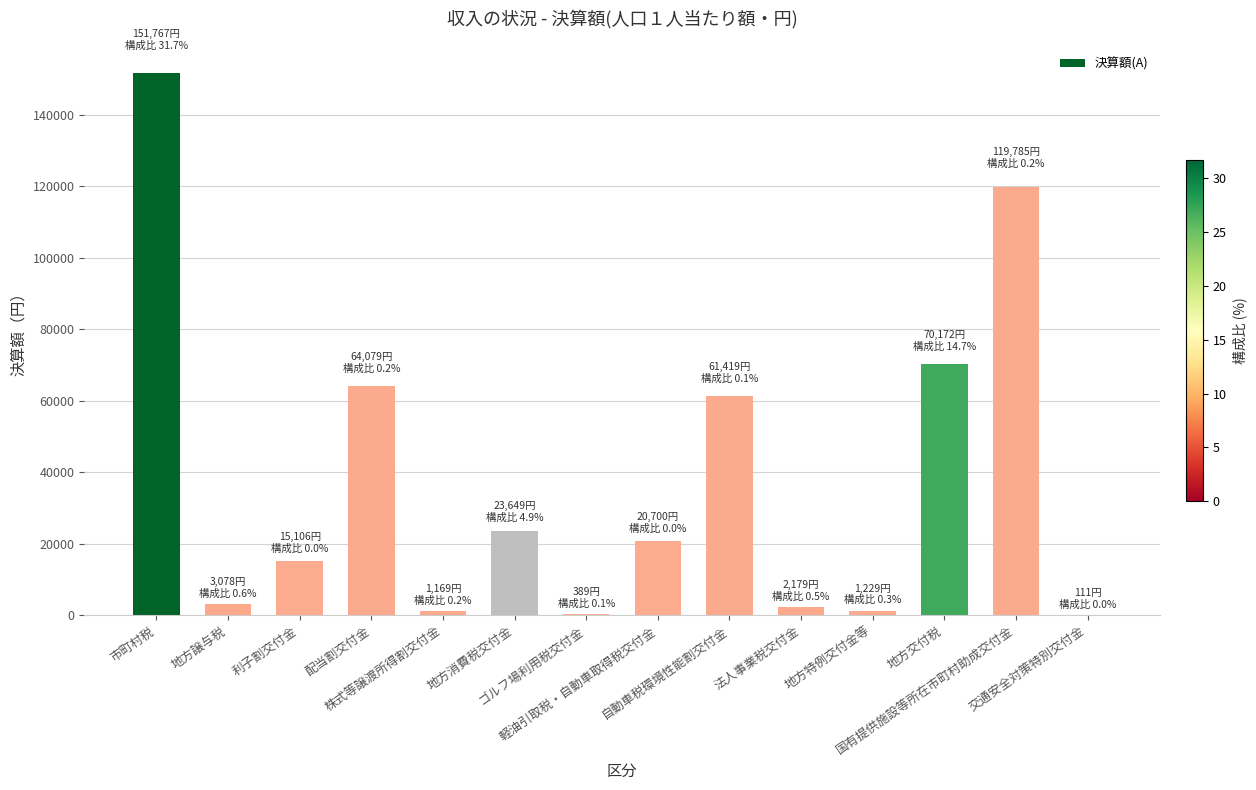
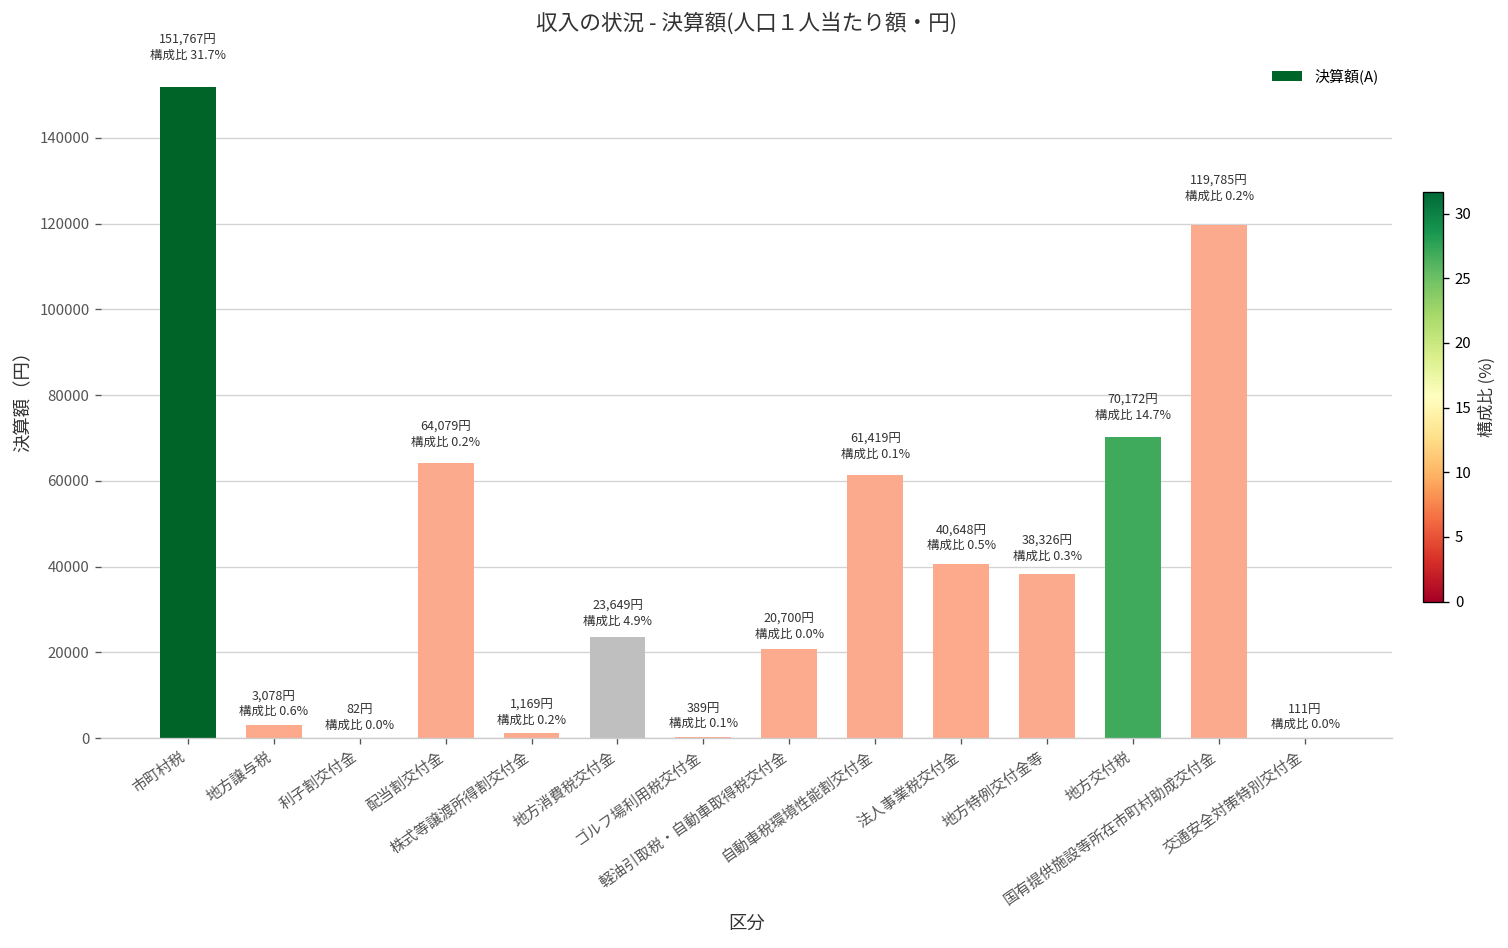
  {
    "市町村税": "151,767円",
    "地方譲与税": "3,078円",
-   "利子割交付金": "15,106円",
+   "利子割交付金": "82円",
    "配当割交付金": "64,079円",
    "株式等譲渡所得割交付金": "1,169円",
    "地方消費税交付金": "23,649円",
    "ゴルフ場利用税交付金": "389円",
    "軽油引取税・自動車取得税交付金": "20,700円",
    "自動車税環境性能割交付金": "61,419円",
-   "法人事業税交付金": "2,179円",
-   "地方特例交付金等": "1,229円",
+   "法人事業税交付金": "40,648円",
+   "地方特例交付金等": "38,326円",
    "地方交付税": "70,172円",
    "国有提供施設等所在市町村助成交付金": "119,785円",
    "交通安全対策特別交付金": "111円"
  }
